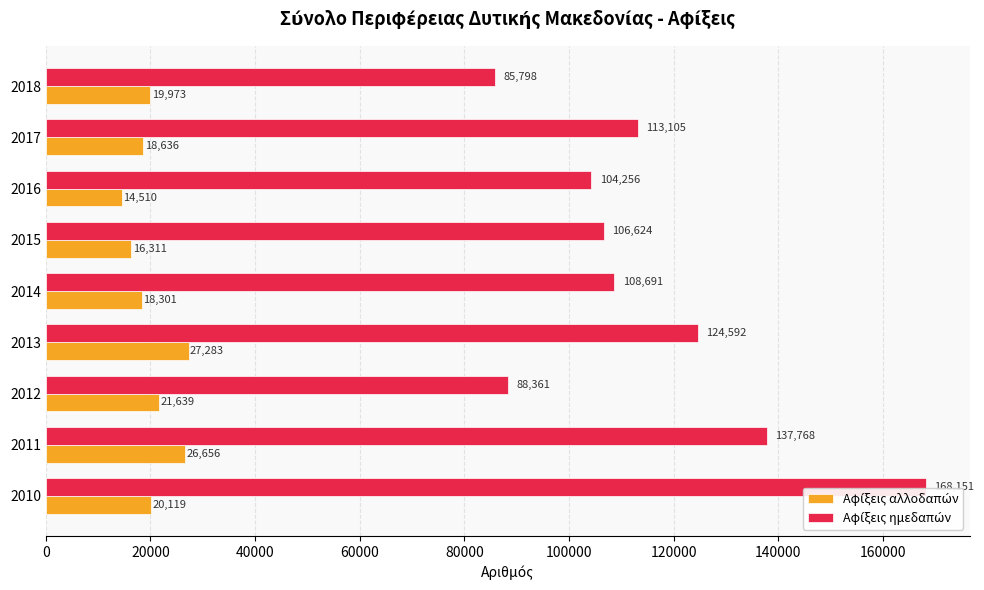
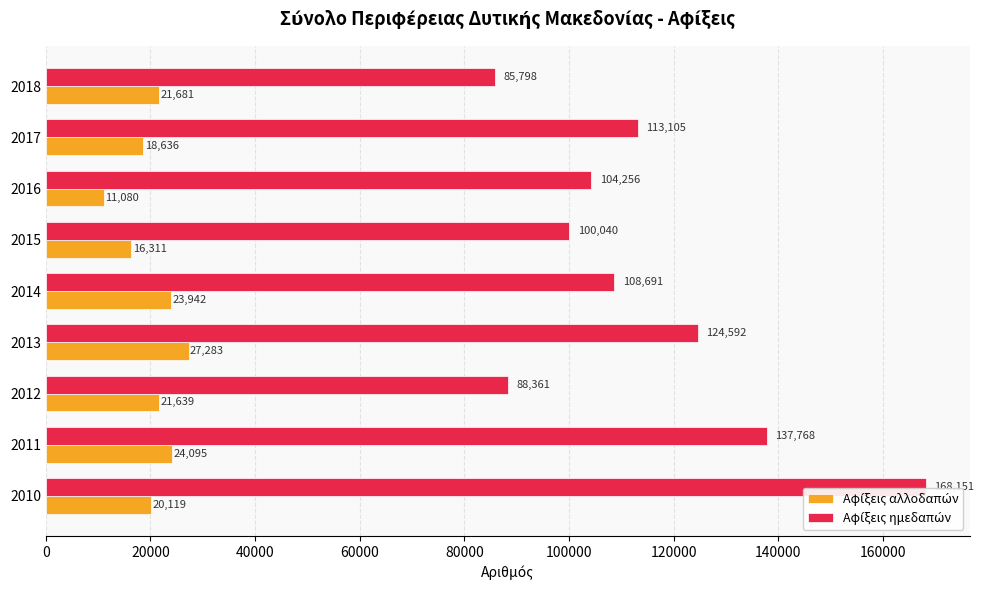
  {
    "Αφίξεις αλλοδαπών": {
-     "2018": "19,973",
+     "2018": "21,681",
      "2017": "18,636",
-     "2016": "14,510",
+     "2016": "11,080",
      "2015": "16,311",
-     "2014": "18,301",
+     "2014": "23,942",
      "2013": "27,283",
      "2012": "21,639",
-     "2011": "26,656",
+     "2011": "24,095",
      "2010": "20,119"
    },
    "Αφίξεις ημεδαπών": {
      "2018": "85,798",
      "2017": "113,105",
      "2016": "104,256",
-     "2015": "106,624",
+     "2015": "100,040",
      "2014": "108,691",
      "2013": "124,592",
      "2012": "88,361",
      "2011": "137,768"
    }
  }
